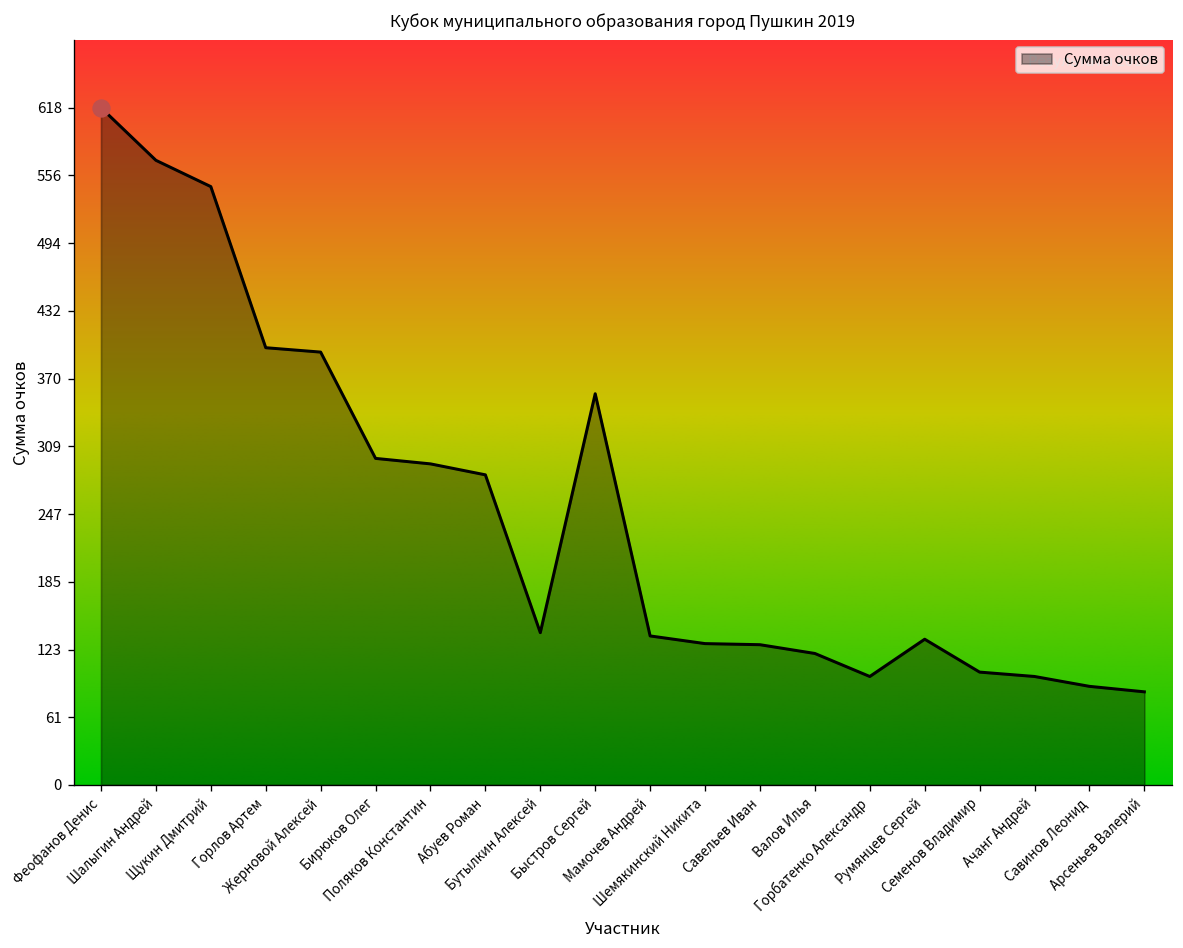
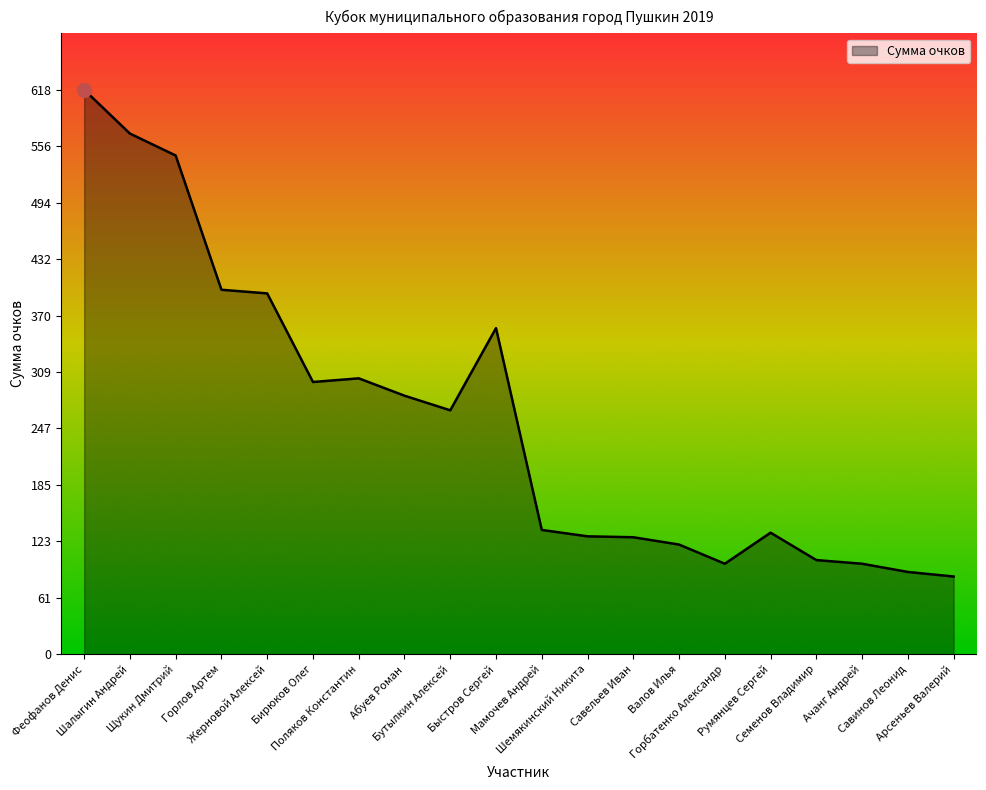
  {
    "Сумма очков": {
      "Шалыгин Андрей": 570,
      "Щукин Дмитрий": 550,
      "Горлов Артем": 400,
      "Жерновой Алексей": 400,
      "Бирюков Олег": 300,
-     "Поляков Константин": 290,
+     "Поляков Константин": 300,
      "Абуев Роман": 280,
-     "Бутылкин Алексей": 140,
+     "Бутылкин Алексей": 270,
      "Быстров Сергей": 360,
      "Мамочев Андрей": 140,
      "Шемякинский Никита": 130,
      "Савельев Иван": 130,
      "Валов Илья": 120,
      "Горбатенко Александр": 100,
      "Румянцев Сергей": 130,
      "Семенов Владимир": 100,
      "Ачанг Андрей": 100,
      "Савинов Леонид": 90,
      "Арсеньев Валерий": 90
    }
  }
